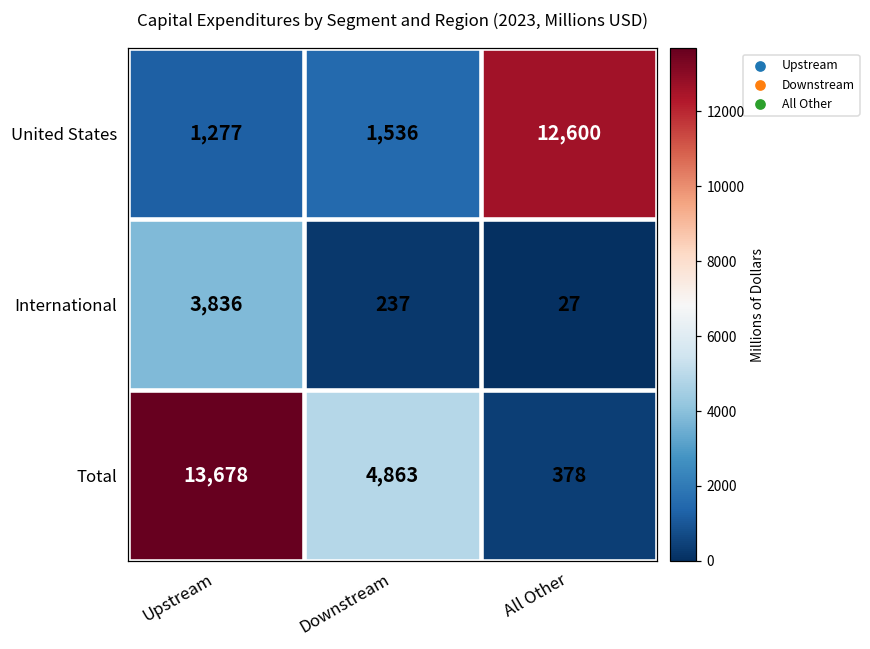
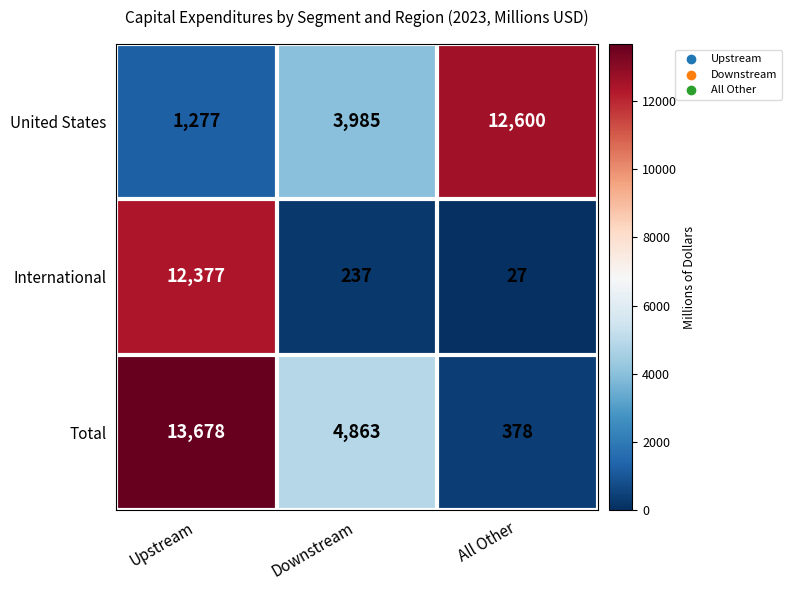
  {
    "United States": {
      "Upstream": "1,277",
-     "Downstream": "1,536",
+     "Downstream": "3,985",
      "All Other": "12,600"
    },
    "International": {
-     "Upstream": "3,836",
+     "Upstream": "12,377",
      "Downstream": "237",
      "All Other": "27"
    },
    "Total": {
      "Upstream": "13,678",
      "Downstream": "4,863",
      "All Other": "378"
    }
  }
